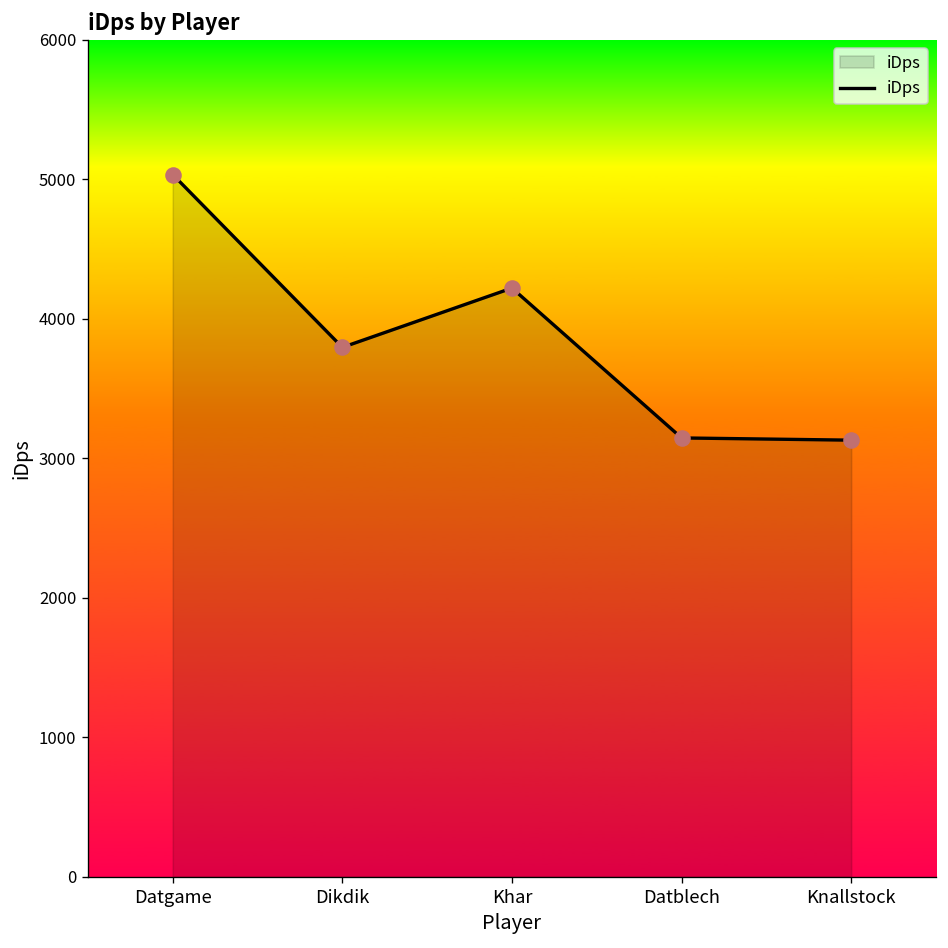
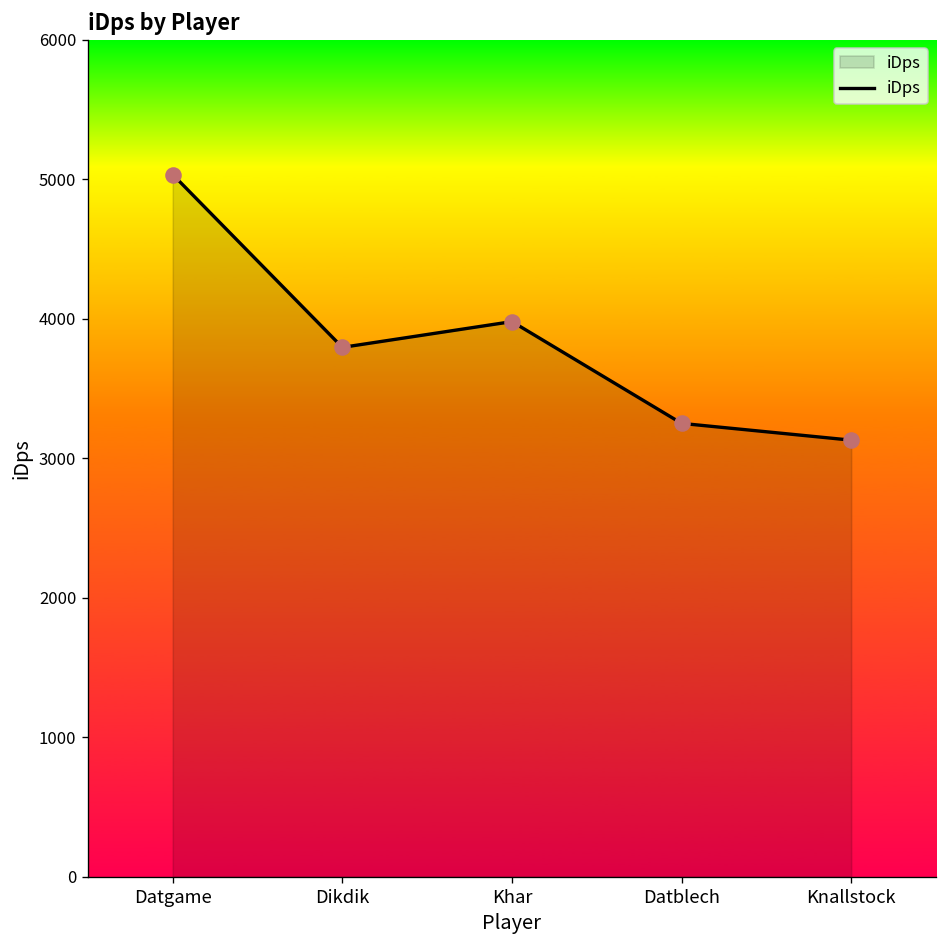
  {
    "Datgame": 5040,
    "Dikdik": 3800,
-   "Khar": 4220,
-   "Datblech": 3150,
+   "Khar": 3980,
+   "Datblech": 3250,
    "Knallstock": 3130
  }
